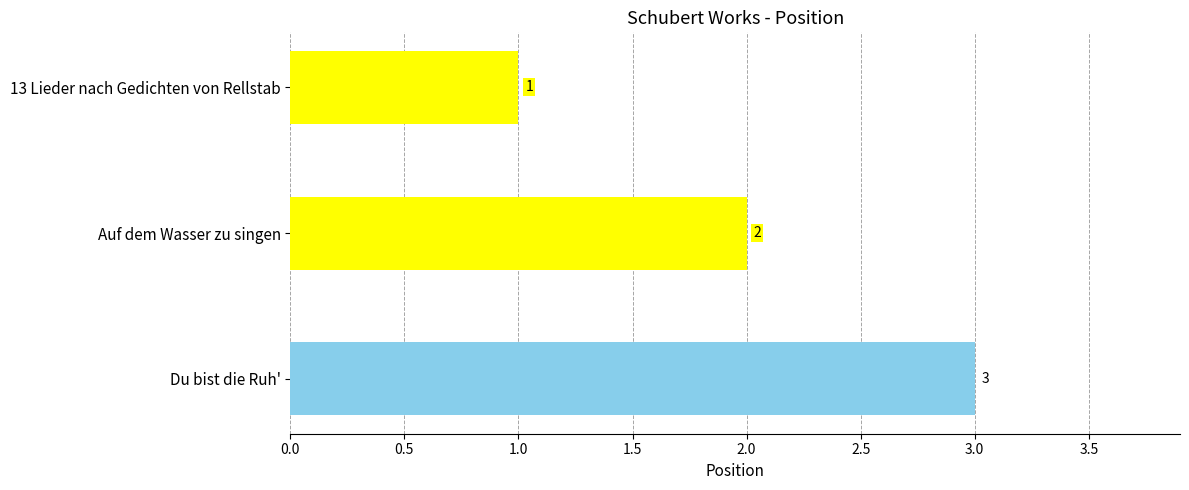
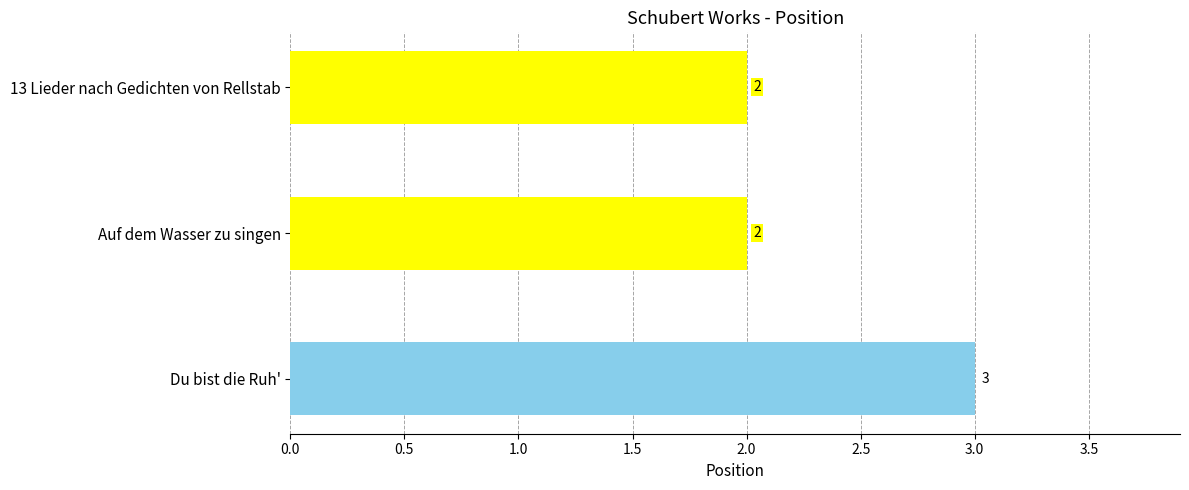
  {
-   "13 Lieder nach Gedichten von Rellstab": 1
+   "13 Lieder nach Gedichten von Rellstab": 2
  }
